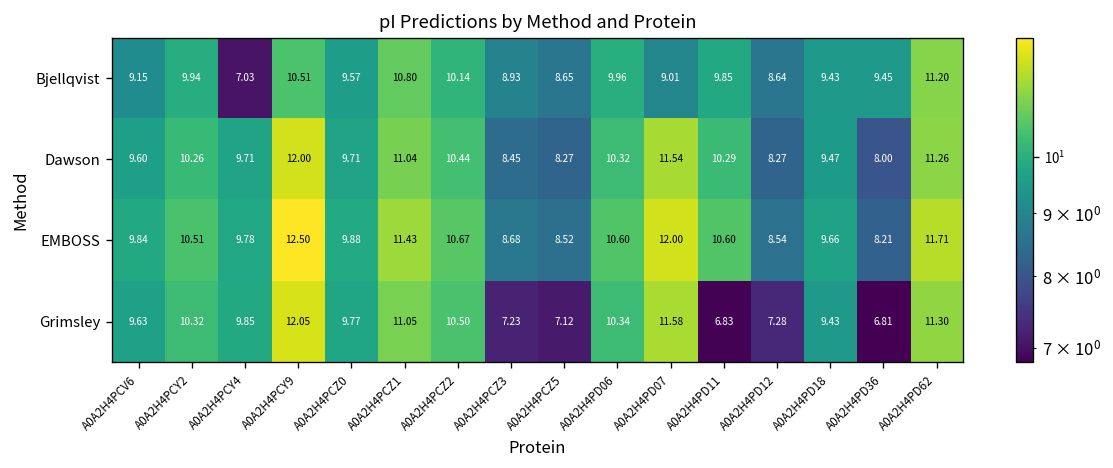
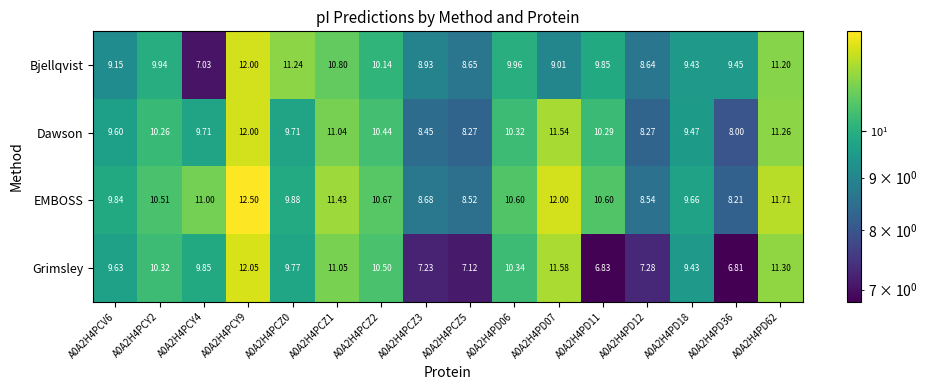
  {
    "Bjellqvist": {
      "A0A2H4PCV6": 9.15,
      "A0A2H4PCY2": 9.94,
      "A0A2H4PCY4": 7.03,
-     "A0A2H4PCY9": 10.51,
-     "A0A2H4PCZ0": 9.57,
+     "A0A2H4PCY9": 12.00,
+     "A0A2H4PCZ0": 11.24,
      "A0A2H4PCZ1": 10.80,
      "A0A2H4PCZ2": 10.14,
      "A0A2H4PCZ3": 8.93,
      "A0A2H4PCZ5": 8.65,
      "A0A2H4PD06": 9.96,
      "A0A2H4PD07": 9.01,
      "A0A2H4PD11": 9.85,
      "A0A2H4PD12": 8.64,
      "A0A2H4PD18": 9.43,
      "A0A2H4PD36": 9.45,
      "A0A2H4PD62": 11.20
    },
    "Dawson": {
      "A0A2H4PCV6": 9.60,
      "A0A2H4PCY2": 10.26,
      "A0A2H4PCY4": 9.71,
      "A0A2H4PCY9": 12.00,
      "A0A2H4PCZ0": 9.71,
      "A0A2H4PCZ1": 11.04,
      "A0A2H4PCZ2": 10.44,
      "A0A2H4PCZ3": 8.45,
      "A0A2H4PCZ5": 8.27,
      "A0A2H4PD06": 10.32,
      "A0A2H4PD07": 11.54,
      "A0A2H4PD11": 10.29,
      "A0A2H4PD12": 8.27,
      "A0A2H4PD18": 9.47,
      "A0A2H4PD36": 8.00,
      "A0A2H4PD62": 11.26
    },
    "EMBOSS": {
      "A0A2H4PCV6": 9.84,
      "A0A2H4PCY2": 10.51,
-     "A0A2H4PCY4": 9.78,
+     "A0A2H4PCY4": 11.00,
      "A0A2H4PCY9": 12.50,
      "A0A2H4PCZ0": 9.88,
      "A0A2H4PCZ1": 11.43,
      "A0A2H4PCZ2": 10.67,
      "A0A2H4PCZ3": 8.68,
      "A0A2H4PCZ5": 8.52,
      "A0A2H4PD06": 10.60,
      "A0A2H4PD07": 12.00,
      "A0A2H4PD11": 10.60,
      "A0A2H4PD12": 8.54,
      "A0A2H4PD18": 9.66,
      "A0A2H4PD36": 8.21,
      "A0A2H4PD62": 11.71
    },
    "Grimsley": {
      "A0A2H4PCV6": 9.63,
      "A0A2H4PCY2": 10.32,
      "A0A2H4PCY4": 9.85,
      "A0A2H4PCY9": 12.05,
      "A0A2H4PCZ0": 9.77,
      "A0A2H4PCZ1": 11.05,
      "A0A2H4PCZ2": 10.50,
      "A0A2H4PCZ3": 7.23,
      "A0A2H4PCZ5": 7.12,
      "A0A2H4PD06": 10.34,
      "A0A2H4PD07": 11.58,
      "A0A2H4PD11": 6.83,
      "A0A2H4PD12": 7.28,
      "A0A2H4PD18": 9.43,
      "A0A2H4PD36": 6.81,
      "A0A2H4PD62": 11.30
    }
  }
